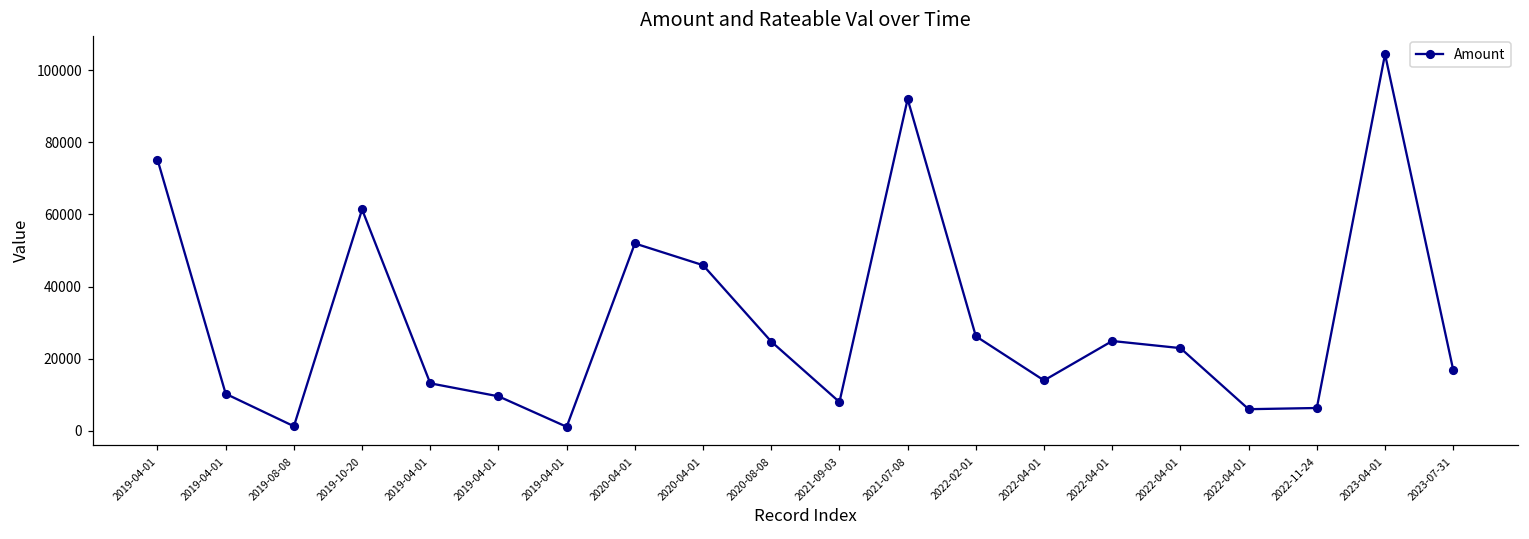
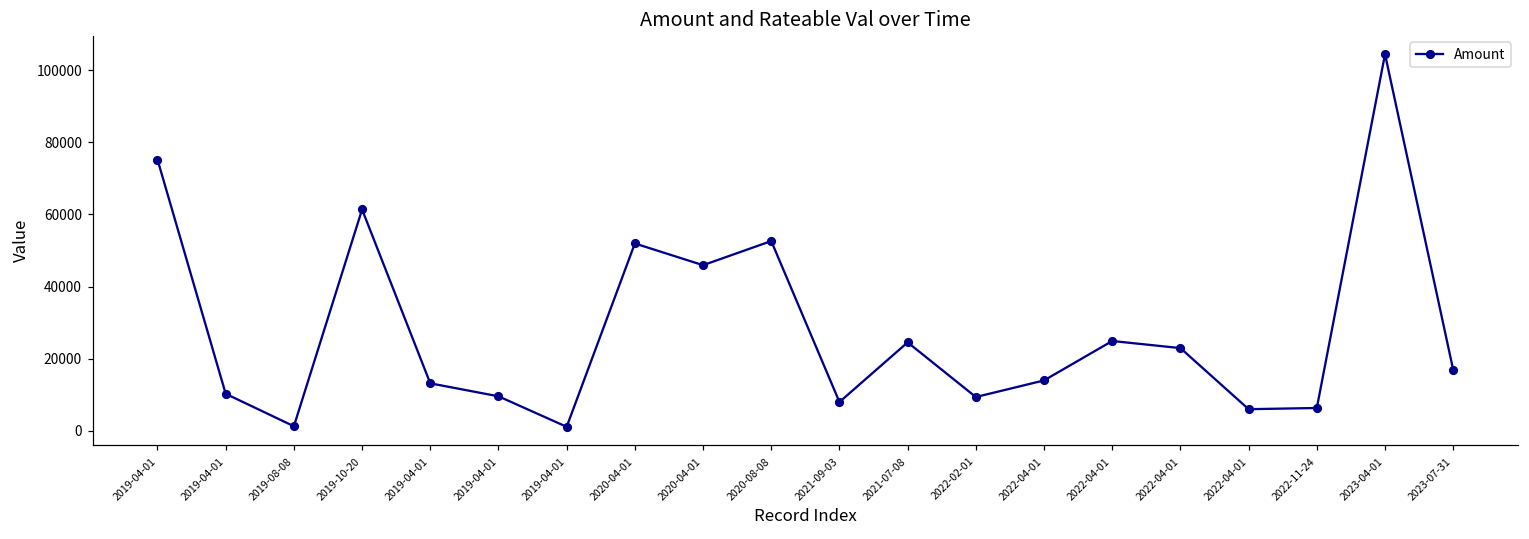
  {
    "2019-08-08": 1000,
    "2019-10-20": 61000,
-   "2020-08-08": 25000,
+   "2020-08-08": 53000,
    "2021-09-03": 8000,
-   "2021-07-08": 92000,
-   "2022-02-01": 26000,
+   "2021-07-08": 25000,
+   "2022-02-01": 9000,
    "2022-11-24": 6000,
    "2023-04-01": 104000,
    "2023-07-31": 17000
  }
